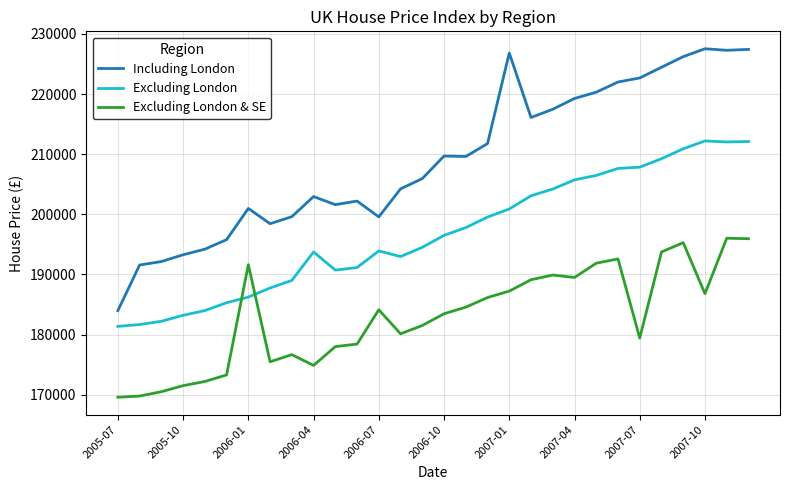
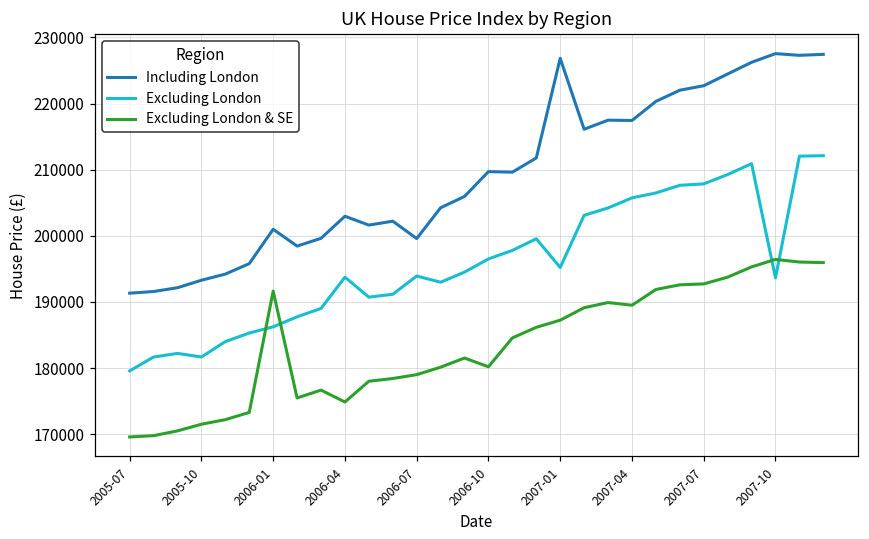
  {
    "Including London": {
-     "2005-07": 184000,
+     "2005-07": 191000,
      "2005-10": 193000,
      "2006-01": 201000,
      "2006-04": 203000,
      "2006-07": 200000,
      "2006-10": 210000,
      "2007-01": 227000,
-     "2007-04": 219000,
+     "2007-04": 217000,
      "2007-07": 223000,
      "2007-10": 228000
    },
    "Excluding London": {
-     "2005-07": 181000,
-     "2005-10": 183000,
+     "2005-07": 180000,
+     "2005-10": 182000,
      "2006-01": 186000,
      "2006-04": 194000,
      "2006-07": 194000,
      "2006-10": 197000,
-     "2007-01": 201000,
+     "2007-01": 195000,
      "2007-04": 206000,
      "2007-07": 208000,
-     "2007-10": 212000
+     "2007-10": 194000
    },
    "Excluding London & SE": {
      "2005-07": 170000,
      "2005-10": 172000,
      "2006-01": 192000,
      "2006-04": 175000,
-     "2006-07": 184000,
-     "2006-10": 183000,
+     "2006-07": 179000,
+     "2006-10": 180000,
      "2007-01": 187000,
      "2007-04": 189000,
-     "2007-07": 179000,
-     "2007-10": 187000
+     "2007-07": 193000,
+     "2007-10": 196000
    }
  }
